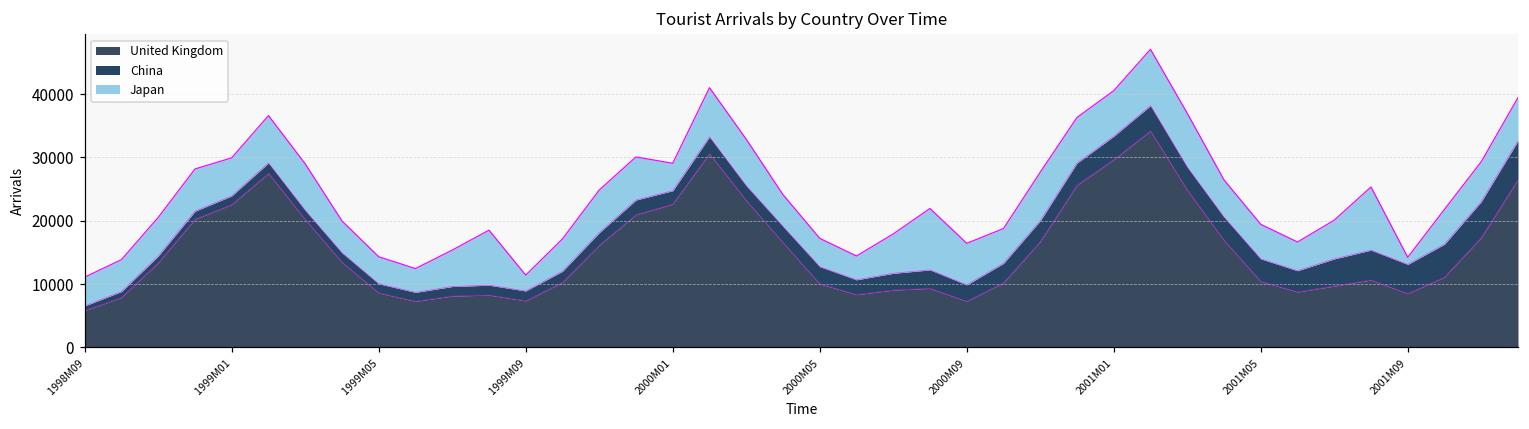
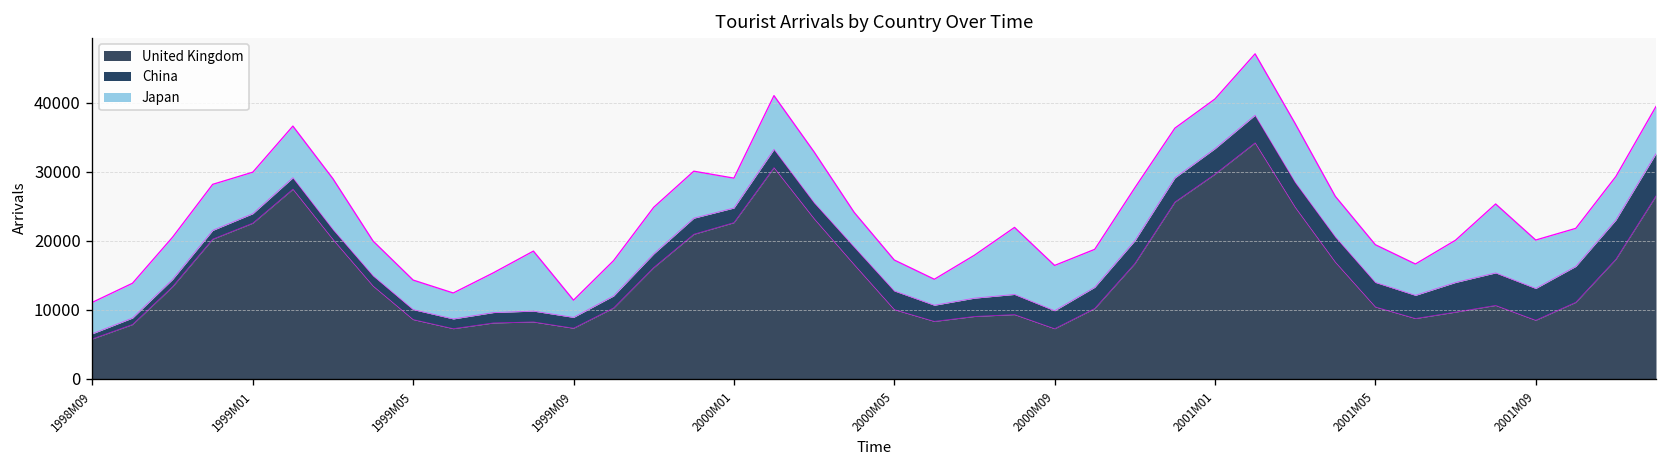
  {
    "Japan": {
      "1998M09": 5000,
      "1999M01": 6000,
      "1999M05": 4000,
      "1999M09": 2000,
      "2000M01": 4000,
      "2000M05": 4000,
      "2000M09": 7000,
      "2001M01": 7000,
      "2001M05": 5000,
-     "2001M09": 1000
+     "2001M09": 7000
    }
  }
